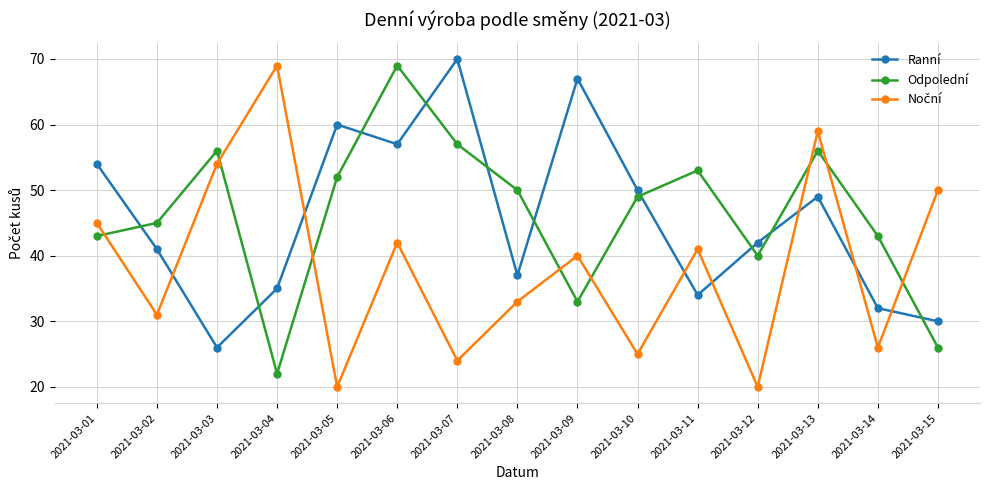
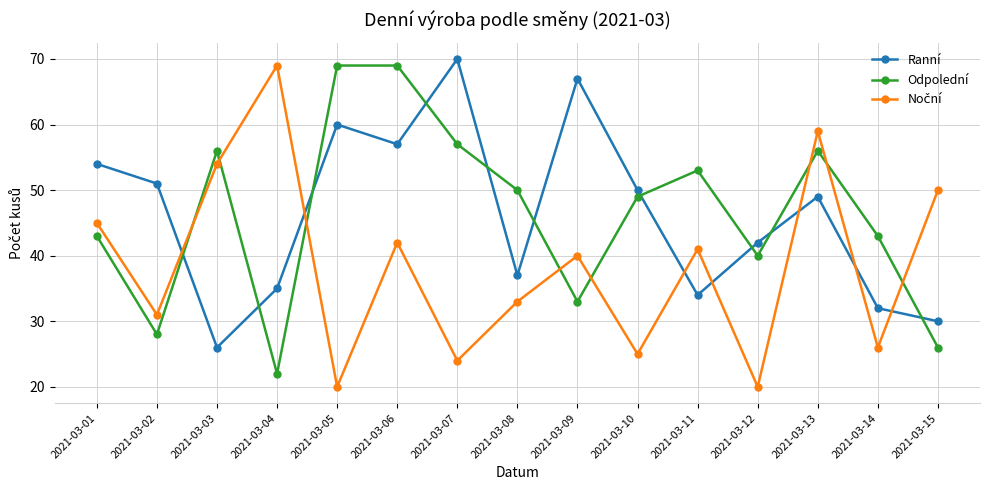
  {
    "Ranní": {
      "2021-03-01": 54,
-     "2021-03-02": 41,
+     "2021-03-02": 51,
      "2021-03-03": 26,
      "2021-03-04": 35,
      "2021-03-05": 60,
      "2021-03-06": 57,
      "2021-03-07": 70,
      "2021-03-08": 37,
      "2021-03-09": 67,
      "2021-03-10": 50,
      "2021-03-11": 34,
      "2021-03-12": 42,
      "2021-03-13": 49,
      "2021-03-14": 32,
      "2021-03-15": 30
    },
    "Odpolední": {
      "2021-03-01": 43,
-     "2021-03-02": 45,
+     "2021-03-02": 28,
      "2021-03-03": 56,
      "2021-03-04": 22,
-     "2021-03-05": 52,
+     "2021-03-05": 69,
      "2021-03-06": 69,
      "2021-03-07": 57,
      "2021-03-08": 50,
      "2021-03-09": 33,
      "2021-03-10": 49,
      "2021-03-11": 53,
      "2021-03-12": 40,
      "2021-03-13": 56,
      "2021-03-14": 43,
      "2021-03-15": 26
    },
    "Noční": {
      "2021-03-01": 45,
      "2021-03-02": 31,
      "2021-03-03": 54,
      "2021-03-04": 69,
      "2021-03-05": 20,
      "2021-03-06": 42,
      "2021-03-07": 24,
      "2021-03-08": 33,
      "2021-03-09": 40,
      "2021-03-10": 25,
      "2021-03-11": 41,
      "2021-03-12": 20,
      "2021-03-13": 59,
      "2021-03-14": 26,
      "2021-03-15": 50
    }
  }
